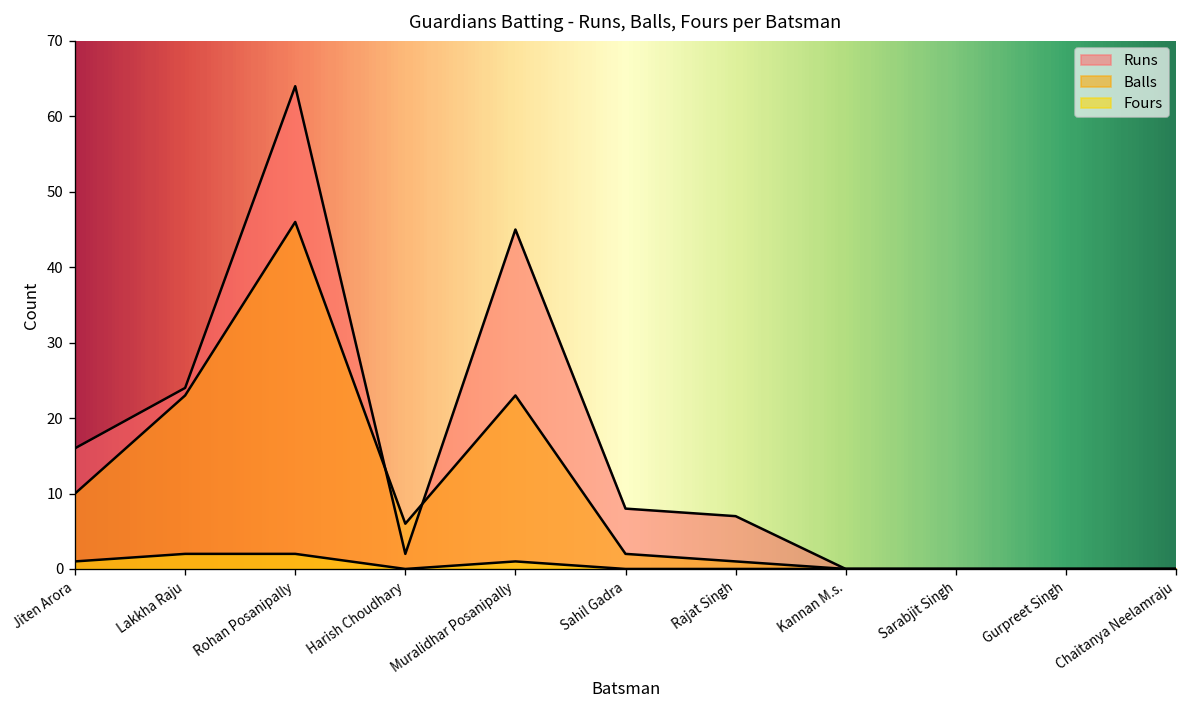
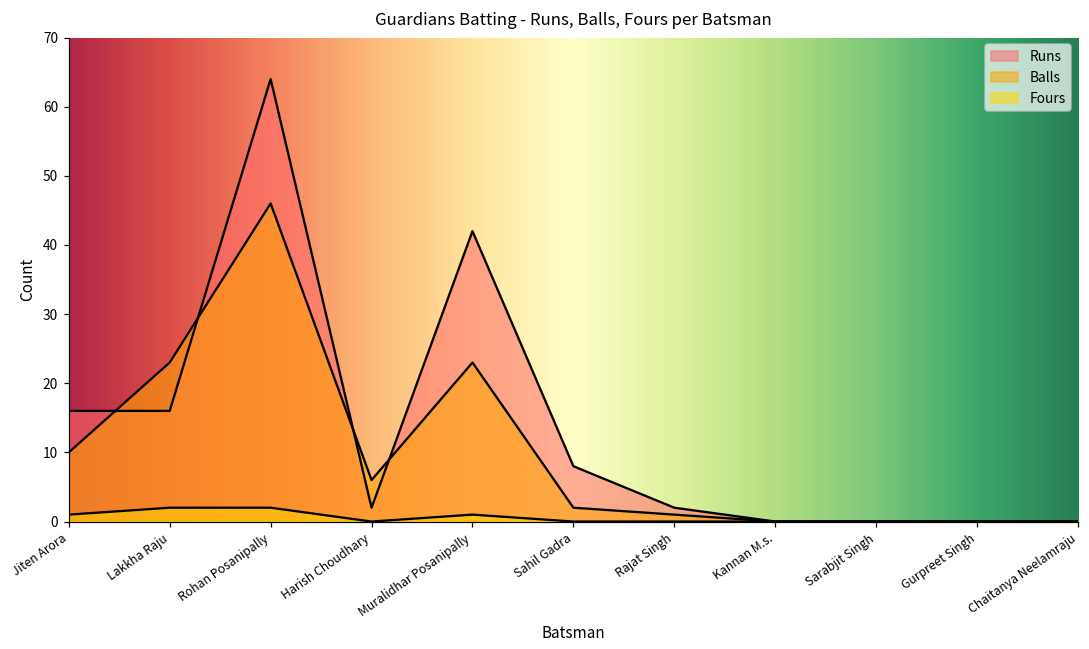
  {
    "Runs": {
      "Jiten Arora": 16,
-     "Lakkha Raju": 24,
+     "Lakkha Raju": 16,
      "Rohan Posanipally": 64,
      "Harish Choudhary": 2,
-     "Muralidhar Posanipally": 45,
+     "Muralidhar Posanipally": 42,
      "Sahil Gadra": 8,
-     "Rajat Singh": 7
+     "Rajat Singh": 2
    }
  }
